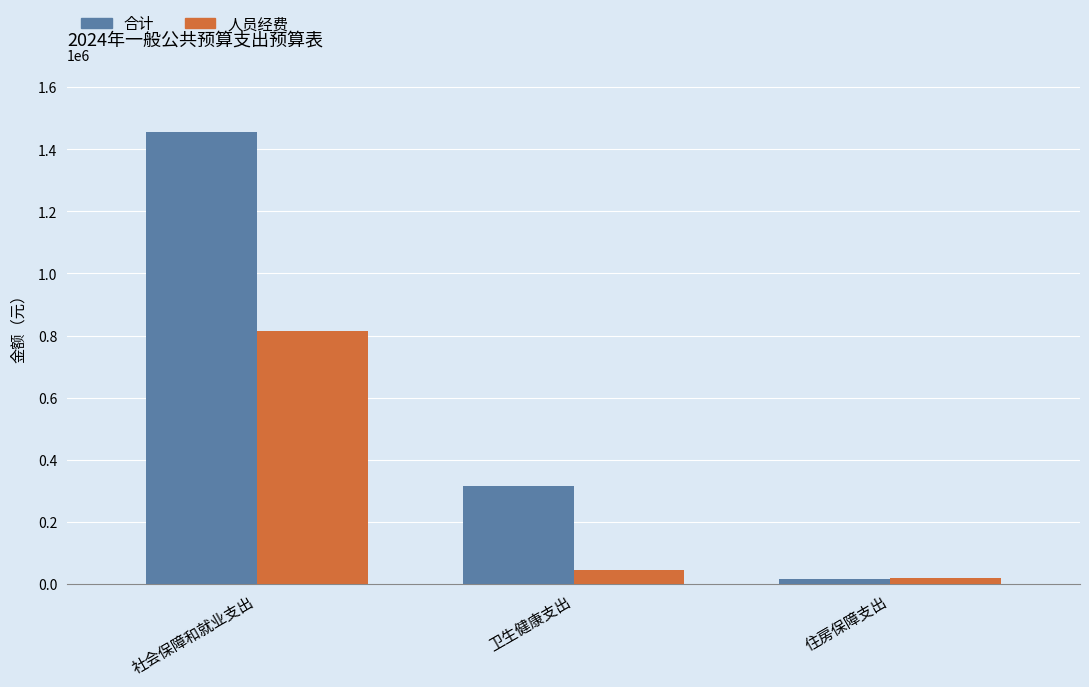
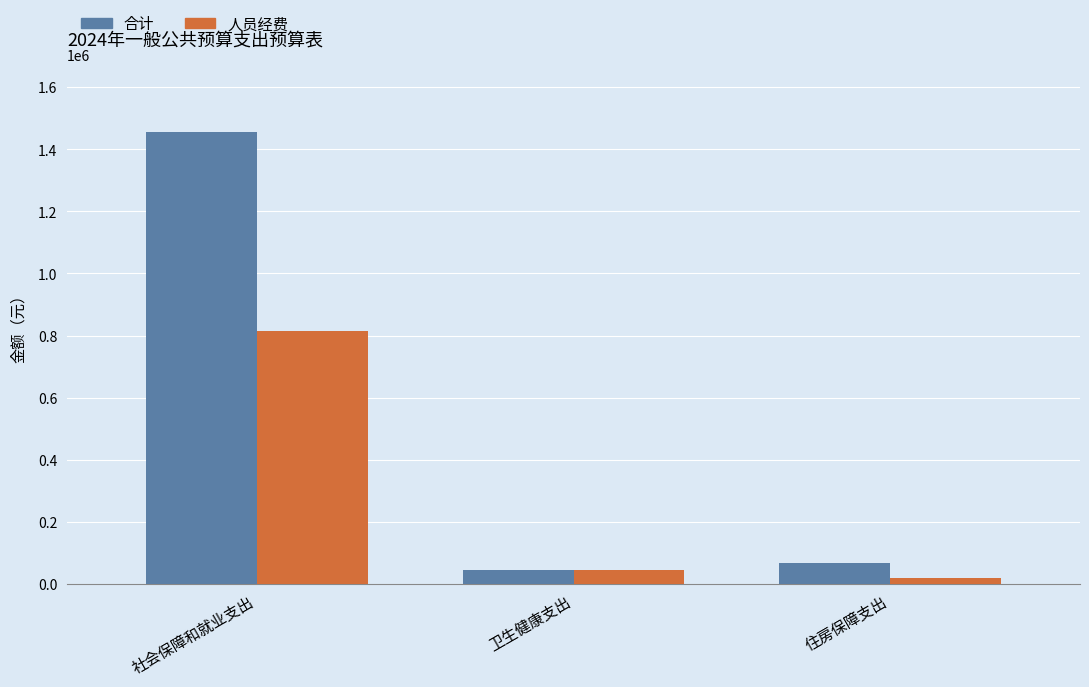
  {
    "合计": {
      "社会保障和就业支出": 1460000,
-     "卫生健康支出": 320000,
-     "住房保障支出": 20000
+     "卫生健康支出": 40000,
+     "住房保障支出": 70000
    },
    "人员经费": {
      "社会保障和就业支出": 810000,
      "卫生健康支出": 40000,
      "住房保障支出": 20000
    }
  }
